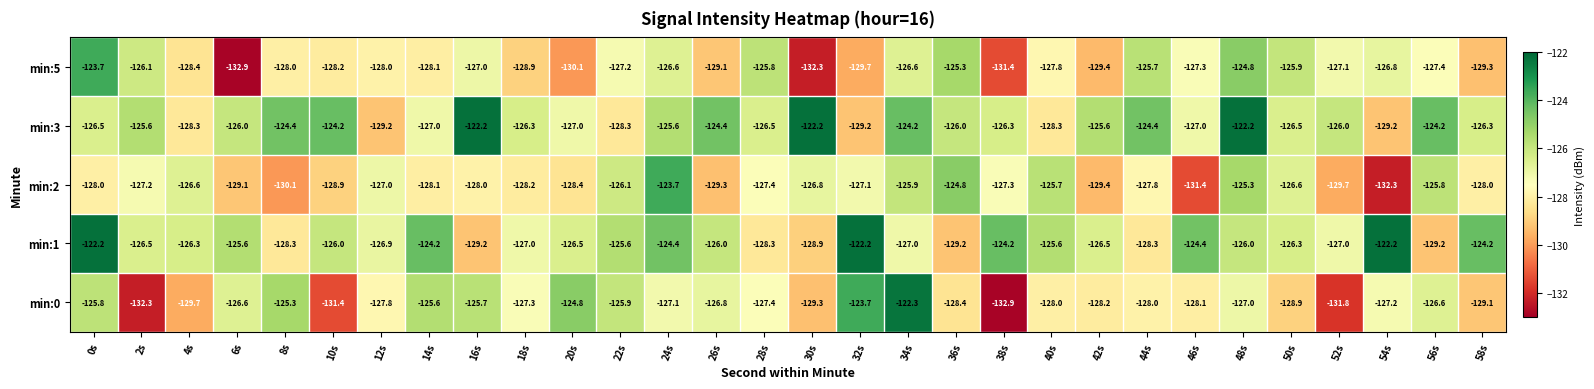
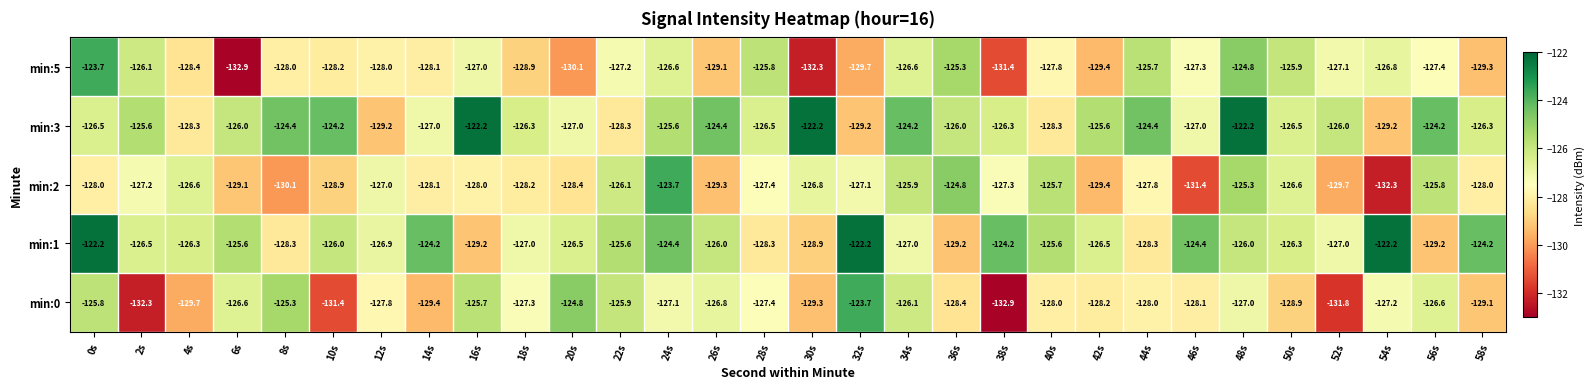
  {
    "min:5": {
      "0s": -123.7,
      "2s": -126.1,
      "4s": -128.4,
      "6s": -132.9,
      "8s": -128.0,
      "10s": -128.2,
      "12s": -128.0,
      "14s": -128.1,
      "16s": -127.0,
      "18s": -128.9,
      "20s": -130.1,
      "22s": -127.2,
      "24s": -126.6,
      "26s": -129.1,
      "28s": -125.8,
      "30s": -132.3,
      "32s": -129.7,
      "34s": -126.6,
      "36s": -125.3,
      "38s": -131.4,
      "40s": -127.8,
      "42s": -129.4,
      "44s": -125.7,
      "46s": -127.3,
      "48s": -124.8,
      "50s": -125.9,
      "52s": -127.1,
      "54s": -126.8,
      "56s": -127.4,
      "58s": -129.3
    },
    "min:3": {
      "0s": -126.5,
      "2s": -125.6,
      "4s": -128.3,
      "6s": -126.0,
      "8s": -124.4,
      "10s": -124.2,
      "12s": -129.2,
      "14s": -127.0,
      "16s": -122.2,
      "18s": -126.3,
      "20s": -127.0,
      "22s": -128.3,
      "24s": -125.6,
      "26s": -124.4,
      "28s": -126.5,
      "30s": -122.2,
      "32s": -129.2,
      "34s": -124.2,
      "36s": -126.0,
      "38s": -126.3,
      "40s": -128.3,
      "42s": -125.6,
      "44s": -124.4,
      "46s": -127.0,
      "48s": -122.2,
      "50s": -126.5,
      "52s": -126.0,
      "54s": -129.2,
      "56s": -124.2,
      "58s": -126.3
    },
    "min:2": {
      "0s": -128.0,
      "2s": -127.2,
      "4s": -126.6,
      "6s": -129.1,
      "8s": -130.1,
      "10s": -128.9,
      "12s": -127.0,
      "14s": -128.1,
      "16s": -128.0,
      "18s": -128.2,
      "20s": -128.4,
      "22s": -126.1,
      "24s": -123.7,
      "26s": -129.3,
      "28s": -127.4,
      "30s": -126.8,
      "32s": -127.1,
      "34s": -125.9,
      "36s": -124.8,
      "38s": -127.3,
      "40s": -125.7,
      "42s": -129.4,
      "44s": -127.8,
      "46s": -131.4,
      "48s": -125.3,
      "50s": -126.6,
      "52s": -129.7,
      "54s": -132.3,
      "56s": -125.8,
      "58s": -128.0
    },
    "min:1": {
      "0s": -122.2,
      "2s": -126.5,
      "4s": -126.3,
      "6s": -125.6,
      "8s": -128.3,
      "10s": -126.0,
      "12s": -126.9,
      "14s": -124.2,
      "16s": -129.2,
      "18s": -127.0,
      "20s": -126.5,
      "22s": -125.6,
      "24s": -124.4,
      "26s": -126.0,
      "28s": -128.3,
      "30s": -128.9,
      "32s": -122.2,
      "34s": -127.0,
      "36s": -129.2,
      "38s": -124.2,
      "40s": -125.6,
      "42s": -126.5,
      "44s": -128.3,
      "46s": -124.4,
      "48s": -126.0,
      "50s": -126.3,
      "52s": -127.0,
      "54s": -122.2,
      "56s": -129.2,
      "58s": -124.2
    },
    "min:0": {
      "0s": -125.8,
      "2s": -132.3,
      "4s": -129.7,
      "6s": -126.6,
      "8s": -125.3,
      "10s": -131.4,
      "12s": -127.8,
-     "14s": -125.6,
+     "14s": -129.4,
      "16s": -125.7,
      "18s": -127.3,
      "20s": -124.8,
      "22s": -125.9,
      "24s": -127.1,
      "26s": -126.8,
      "28s": -127.4,
      "30s": -129.3,
      "32s": -123.7,
-     "34s": -122.3,
+     "34s": -126.1,
      "36s": -128.4,
      "38s": -132.9,
      "40s": -128.0,
      "42s": -128.2,
      "44s": -128.0,
      "46s": -128.1,
      "48s": -127.0,
      "50s": -128.9,
      "52s": -131.8,
      "54s": -127.2,
      "56s": -126.6,
      "58s": -129.1
    }
  }
